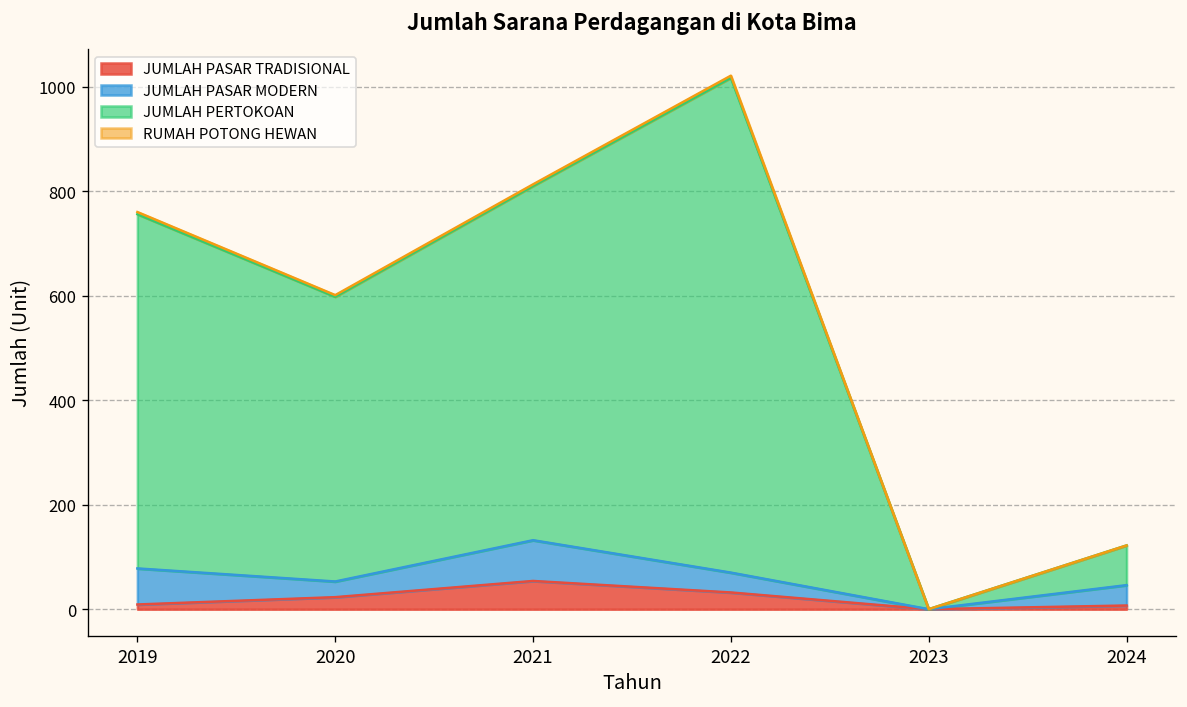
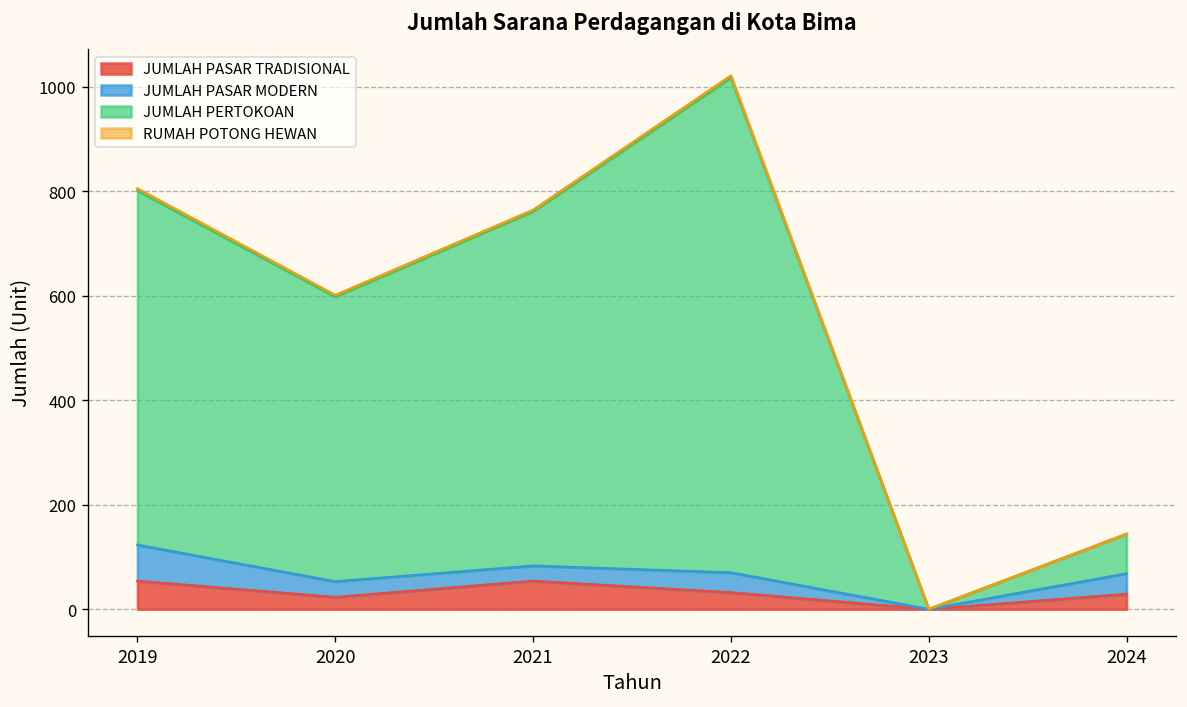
  {
    "JUMLAH PASAR TRADISIONAL": {
-     "2019": 10,
+     "2019": 50,
      "2020": 20,
      "2021": 50,
      "2022": 30,
-     "2024": 10
+     "2024": 30
    },
    "JUMLAH PASAR MODERN": {
      "2019": 70,
      "2020": 30,
-     "2021": 80,
+     "2021": 30,
      "2022": 40,
      "2024": 40
    }
  }
